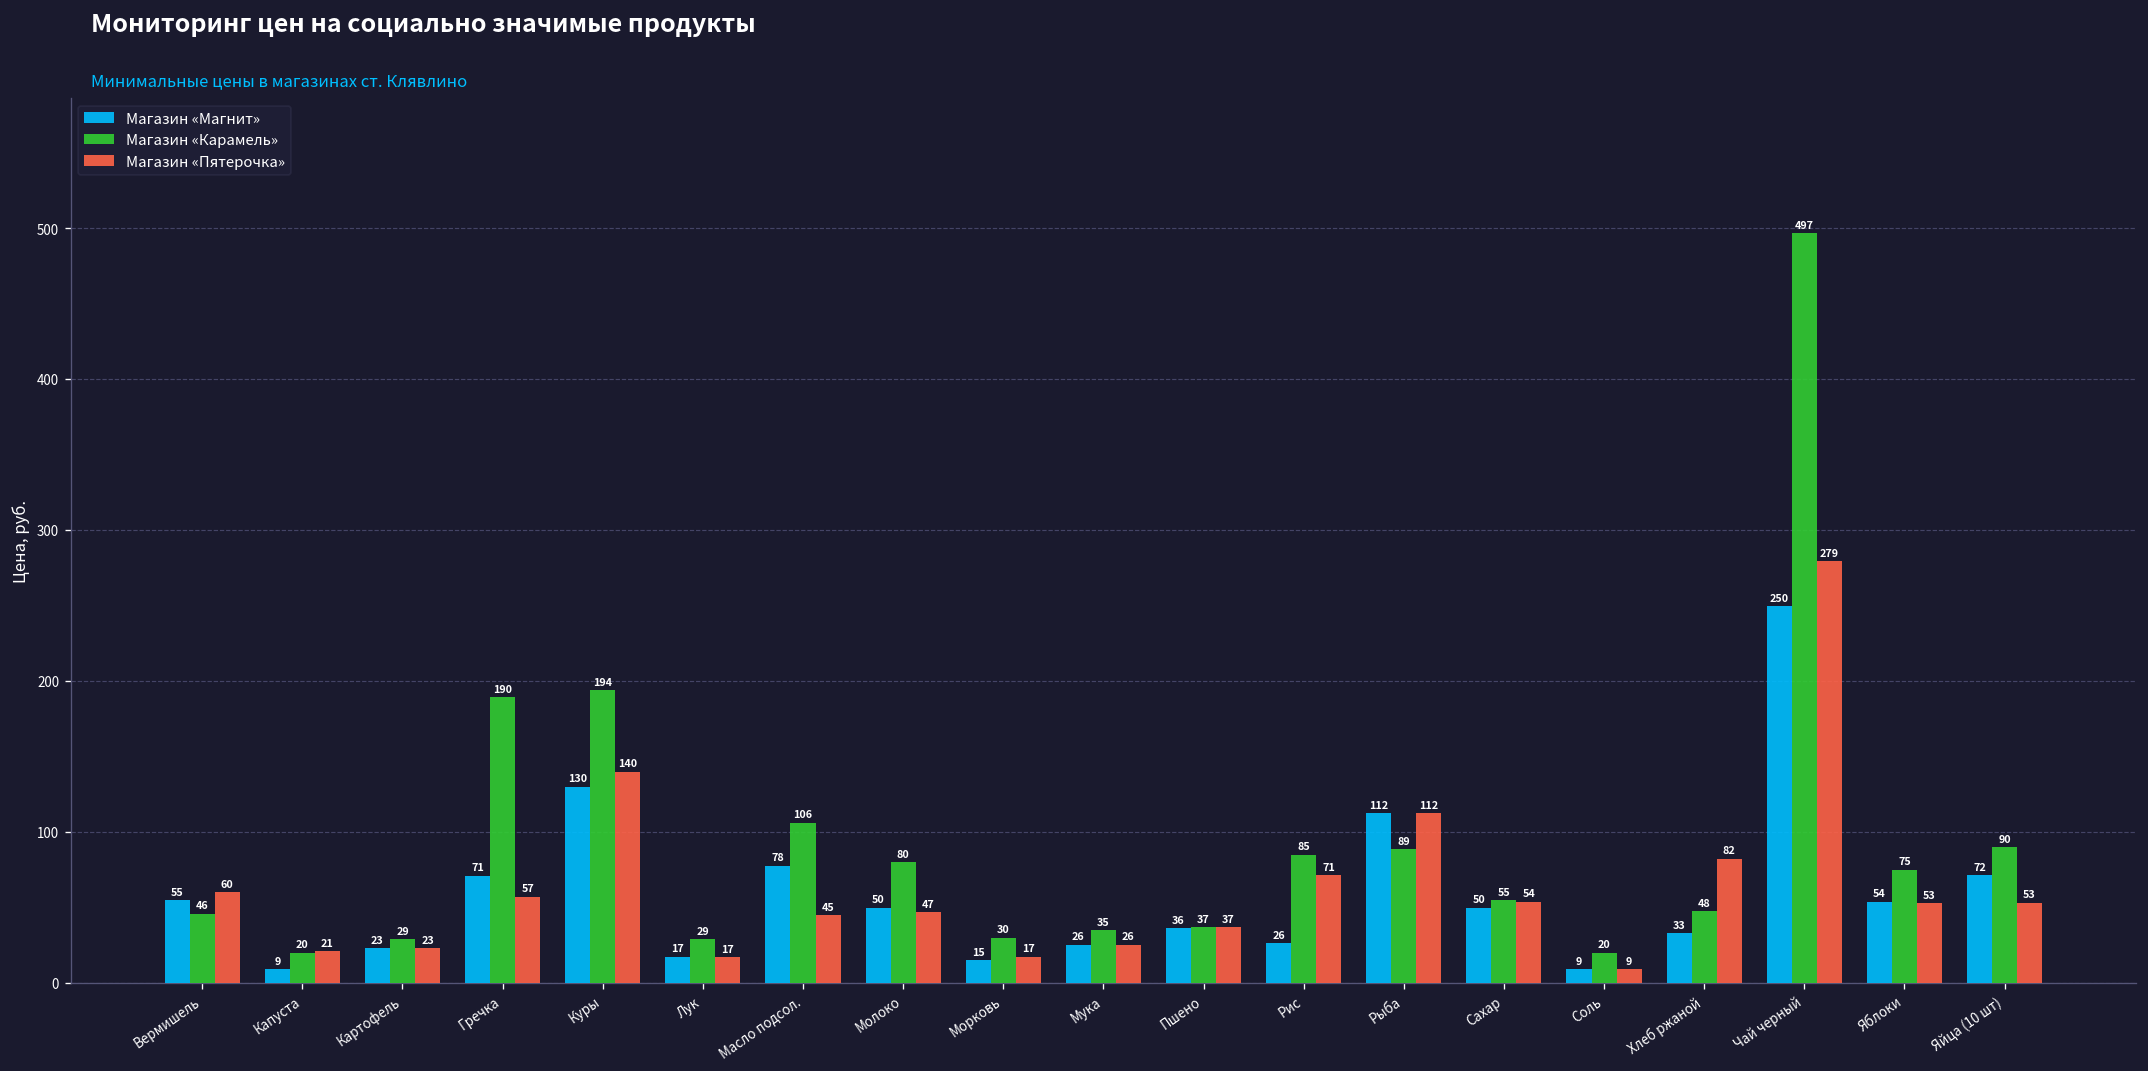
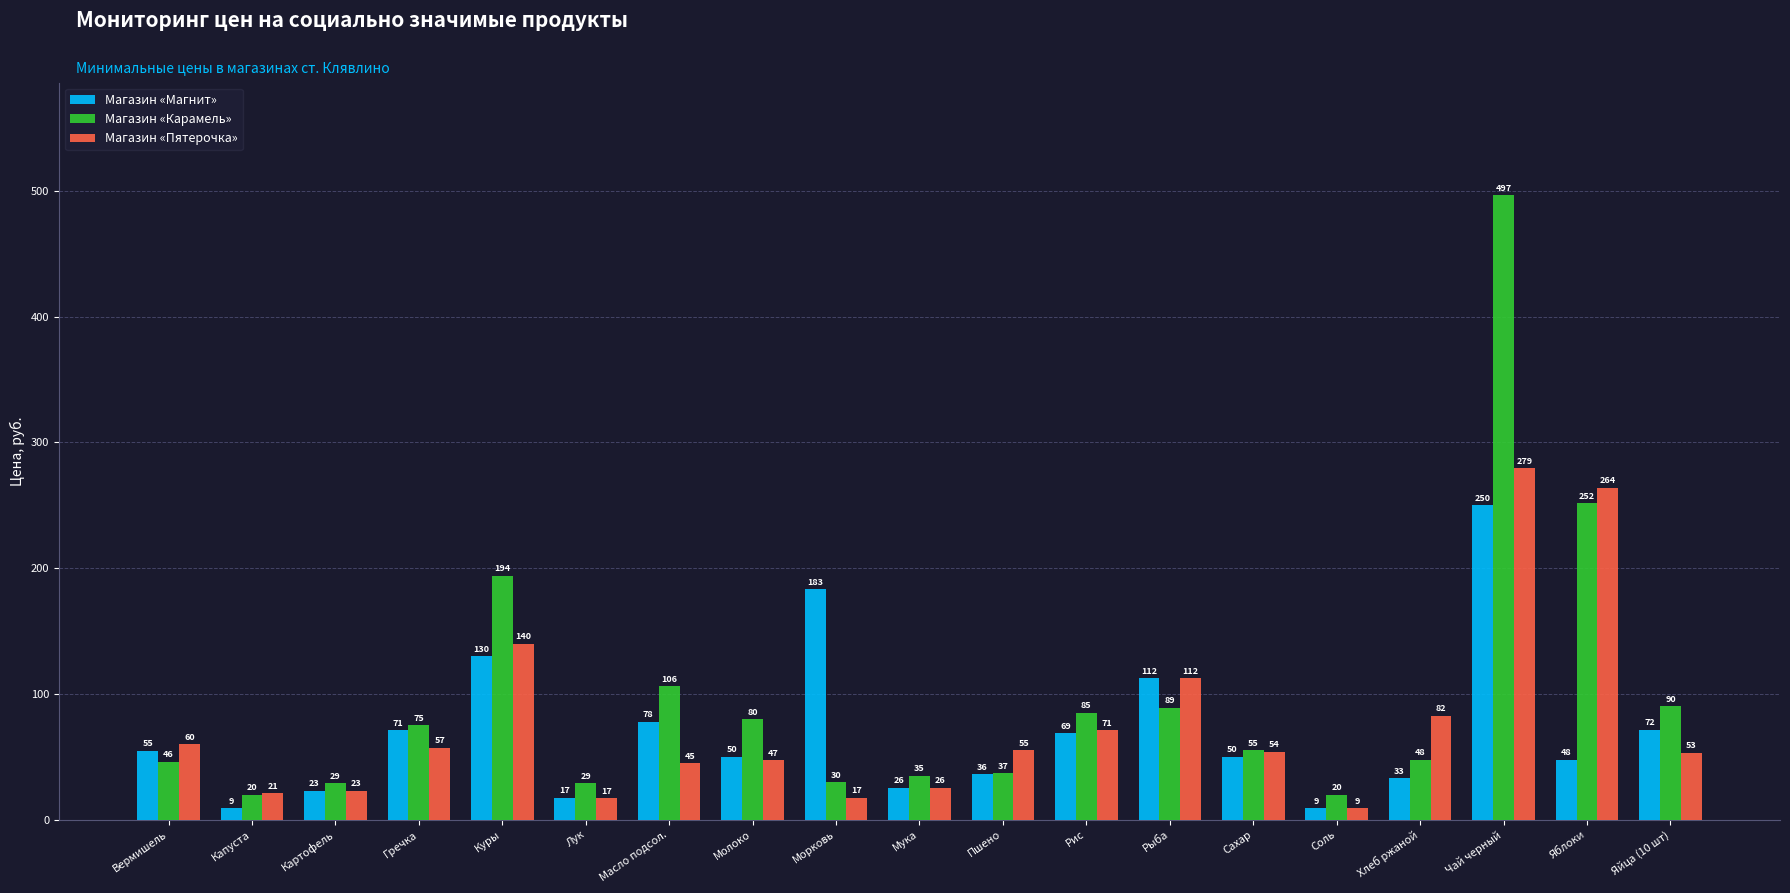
  {
    "Магазин «Магнит»": {
      "Вермишель": 55,
      "Капуста": 9,
      "Картофель": 23,
      "Гречка": 71,
      "Куры": 130,
      "Лук": 17,
      "Масло подсол.": 78,
      "Молоко": 50,
-     "Морковь": 15,
+     "Морковь": 183,
      "Мука": 26,
      "Пшено": 36,
-     "Рис": 26,
+     "Рис": 69,
      "Рыба": 112,
      "Сахар": 50,
      "Соль": 9,
      "Хлеб ржаной": 33,
      "Чай черный": 250,
-     "Яблоки": 54,
+     "Яблоки": 48,
      "Яйца (10 шт)": 72
    },
    "Магазин «Карамель»": {
      "Вермишель": 46,
      "Капуста": 20,
      "Картофель": 29,
-     "Гречка": 190,
+     "Гречка": 75,
      "Куры": 194,
      "Лук": 29,
      "Масло подсол.": 106,
      "Молоко": 80,
      "Морковь": 30,
      "Мука": 35,
      "Пшено": 37,
      "Рис": 85,
      "Рыба": 89,
      "Сахар": 55,
      "Соль": 20,
      "Хлеб ржаной": 48,
      "Чай черный": 497,
-     "Яблоки": 75,
+     "Яблоки": 252,
      "Яйца (10 шт)": 90
    },
    "Магазин «Пятерочка»": {
      "Вермишель": 60,
      "Капуста": 21,
      "Картофель": 23,
      "Гречка": 57,
      "Куры": 140,
      "Лук": 17,
      "Масло подсол.": 45,
      "Молоко": 47,
      "Морковь": 17,
      "Мука": 26,
-     "Пшено": 37,
+     "Пшено": 55,
      "Рис": 71,
      "Рыба": 112,
      "Сахар": 54,
      "Соль": 9,
      "Хлеб ржаной": 82,
      "Чай черный": 279,
-     "Яблоки": 53,
+     "Яблоки": 264,
      "Яйца (10 шт)": 53
    }
  }
